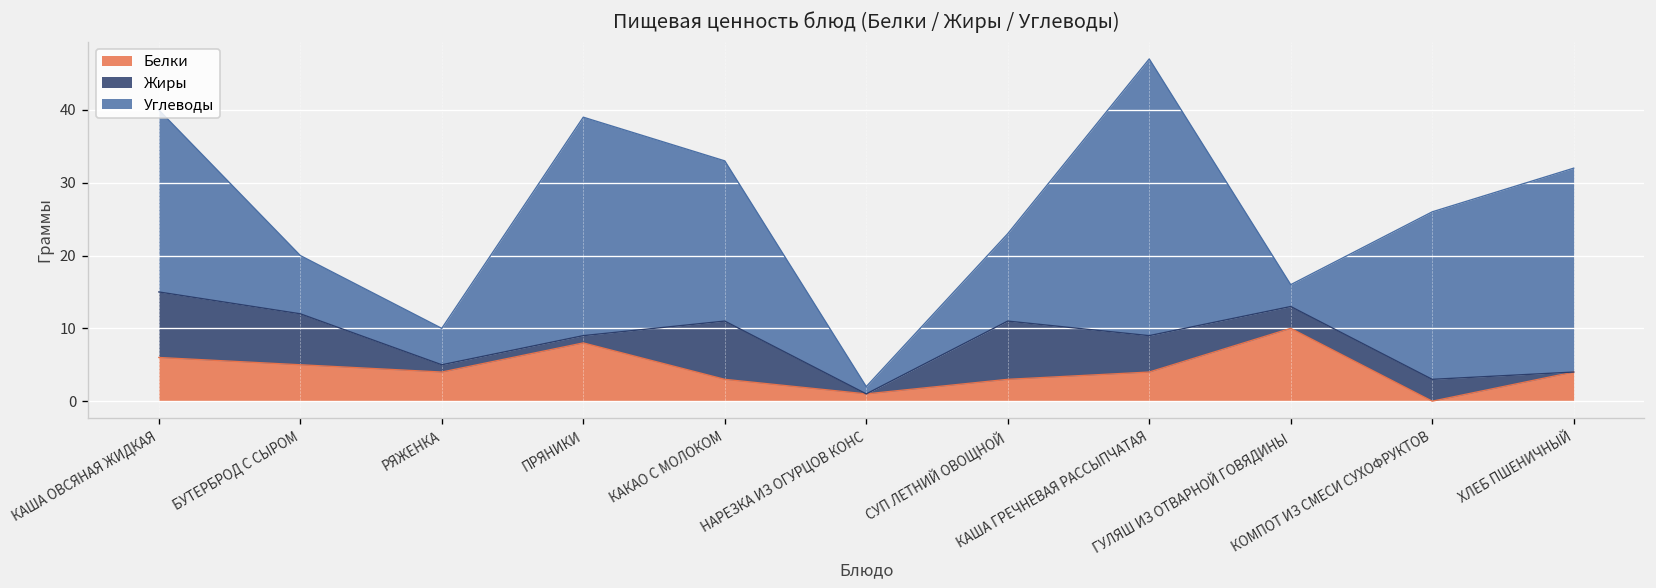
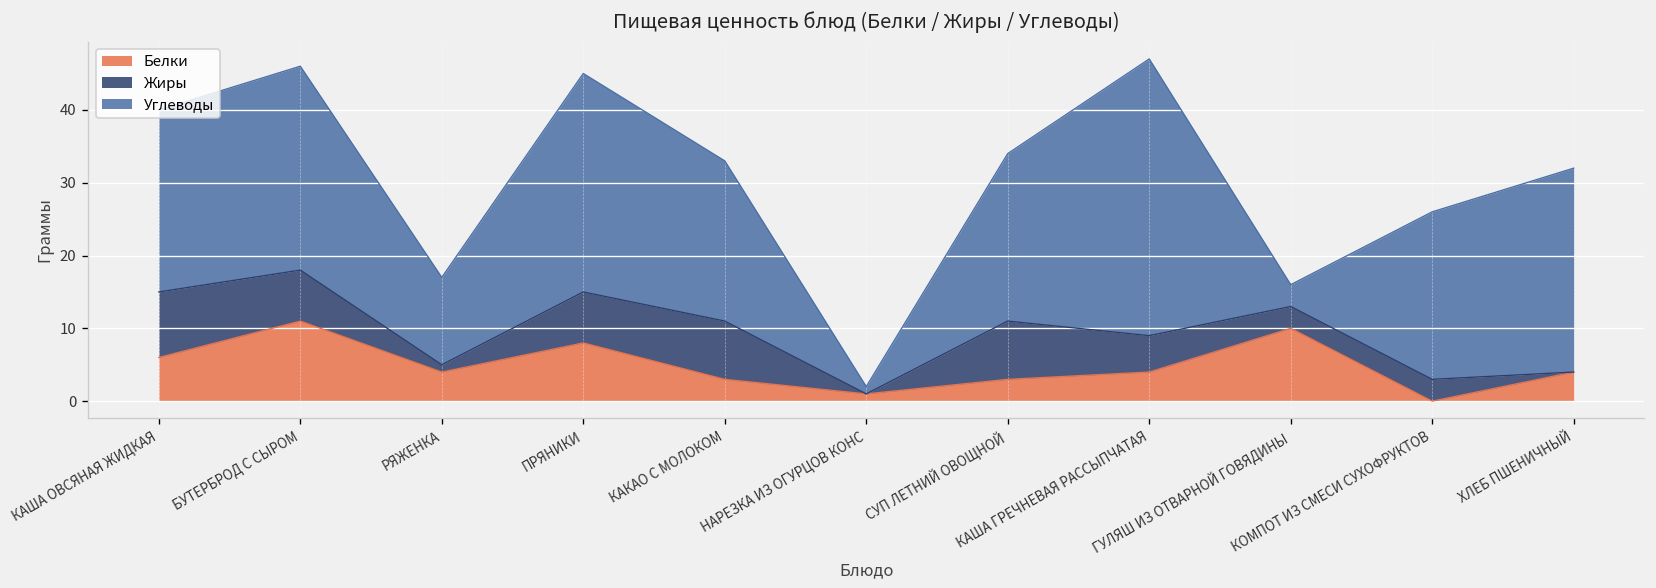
  {
    "Белки": {
      "КАША ОВСЯНАЯ ЖИДКАЯ": 6,
-     "БУТЕРБРОД С СЫРОМ": 5,
+     "БУТЕРБРОД С СЫРОМ": 11,
      "РЯЖЕНКА": 4,
      "ПРЯНИКИ": 8,
      "КАКАО С МОЛОКОМ": 3,
      "СУП ЛЕТНИЙ ОВОЩНОЙ": 3,
      "КАША ГРЕЧНЕВАЯ РАССЫПЧАТАЯ": 4,
      "ГУЛЯШ ИЗ ОТВАРНОЙ ГОВЯДИНЫ": 10,
      "КОМПОТ ИЗ СМЕСИ СУХОФРУКТОВ": 0
    },
    "Жиры": {
      "КАША ОВСЯНАЯ ЖИДКАЯ": 9,
      "БУТЕРБРОД С СЫРОМ": 7,
      "РЯЖЕНКА": 1,
-     "ПРЯНИКИ": 1,
+     "ПРЯНИКИ": 7,
      "КАКАО С МОЛОКОМ": 8,
      "СУП ЛЕТНИЙ ОВОЩНОЙ": 8,
      "КАША ГРЕЧНЕВАЯ РАССЫПЧАТАЯ": 5,
      "ГУЛЯШ ИЗ ОТВАРНОЙ ГОВЯДИНЫ": 3,
      "КОМПОТ ИЗ СМЕСИ СУХОФРУКТОВ": 3
    },
    "Углеводы": {
-     "БУТЕРБРОД С СЫРОМ": 8,
-     "РЯЖЕНКА": 5,
+     "БУТЕРБРОД С СЫРОМ": 28,
+     "РЯЖЕНКА": 12,
      "ПРЯНИКИ": 30,
      "КАКАО С МОЛОКОМ": 22,
      "НАРЕЗКА ИЗ ОГУРЦОВ КОНС": 1,
-     "СУП ЛЕТНИЙ ОВОЩНОЙ": 12,
+     "СУП ЛЕТНИЙ ОВОЩНОЙ": 23,
      "КАША ГРЕЧНЕВАЯ РАССЫПЧАТАЯ": 38,
      "ГУЛЯШ ИЗ ОТВАРНОЙ ГОВЯДИНЫ": 3,
      "КОМПОТ ИЗ СМЕСИ СУХОФРУКТОВ": 23,
      "ХЛЕБ ПШЕНИЧНЫЙ": 28
    }
  }
